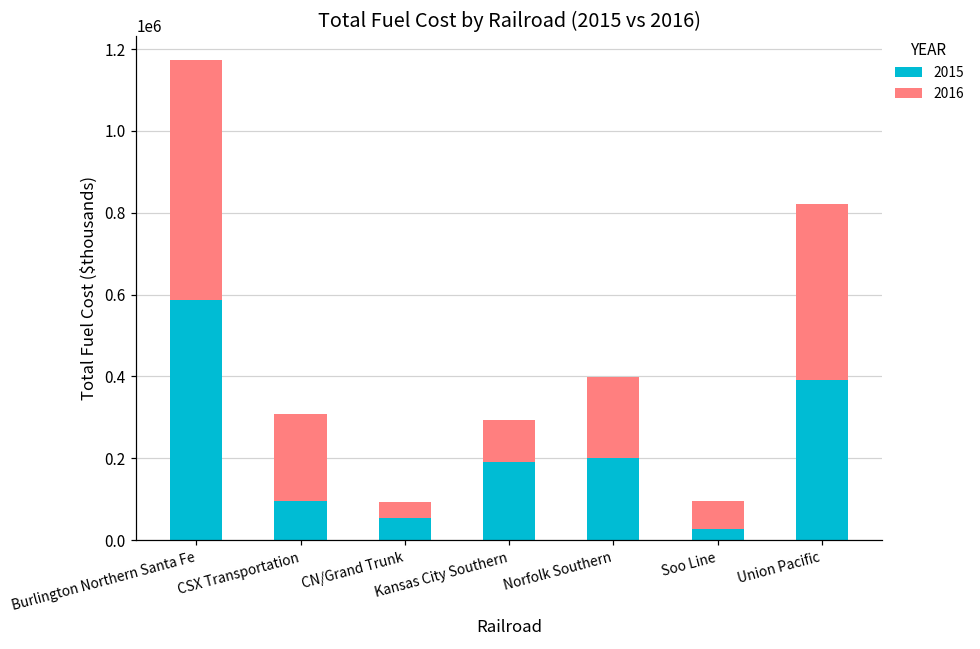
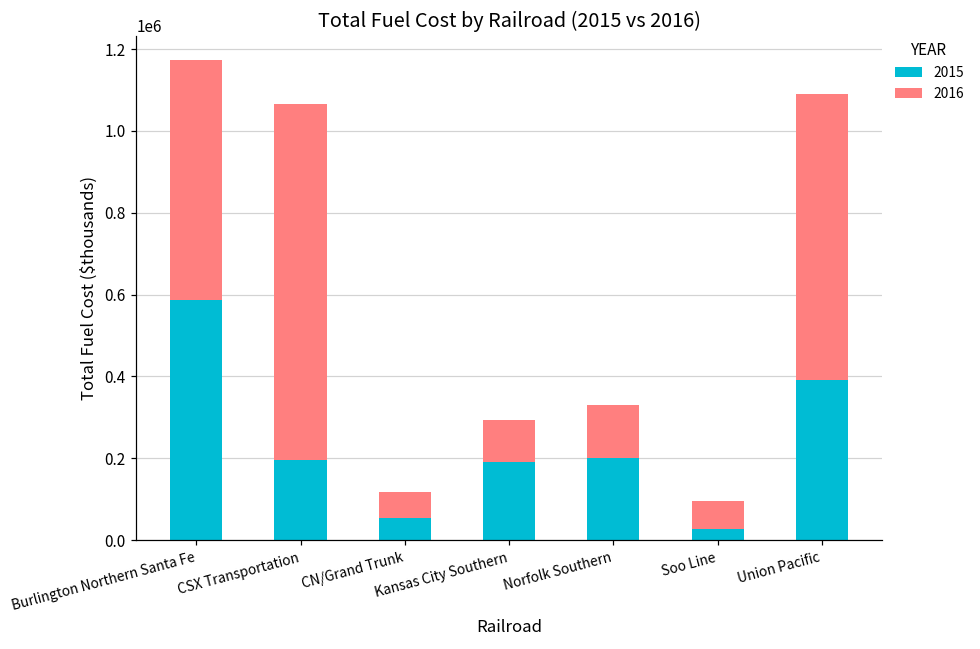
  {
    "2015": {
      "Burlington Northern Santa Fe": 590000,
-     "CSX Transportation": 100000,
+     "CSX Transportation": 200000,
      "CN/Grand Trunk": 50000,
      "Kansas City Southern": 190000,
      "Norfolk Southern": 200000,
      "Soo Line": 30000,
      "Union Pacific": 390000
    },
    "2016": {
      "Burlington Northern Santa Fe": 590000,
-     "CSX Transportation": 210000,
-     "CN/Grand Trunk": 40000,
+     "CSX Transportation": 870000,
+     "CN/Grand Trunk": 60000,
      "Kansas City Southern": 100000,
-     "Norfolk Southern": 200000,
+     "Norfolk Southern": 130000,
      "Soo Line": 70000,
-     "Union Pacific": 430000
+     "Union Pacific": 700000
    }
  }
